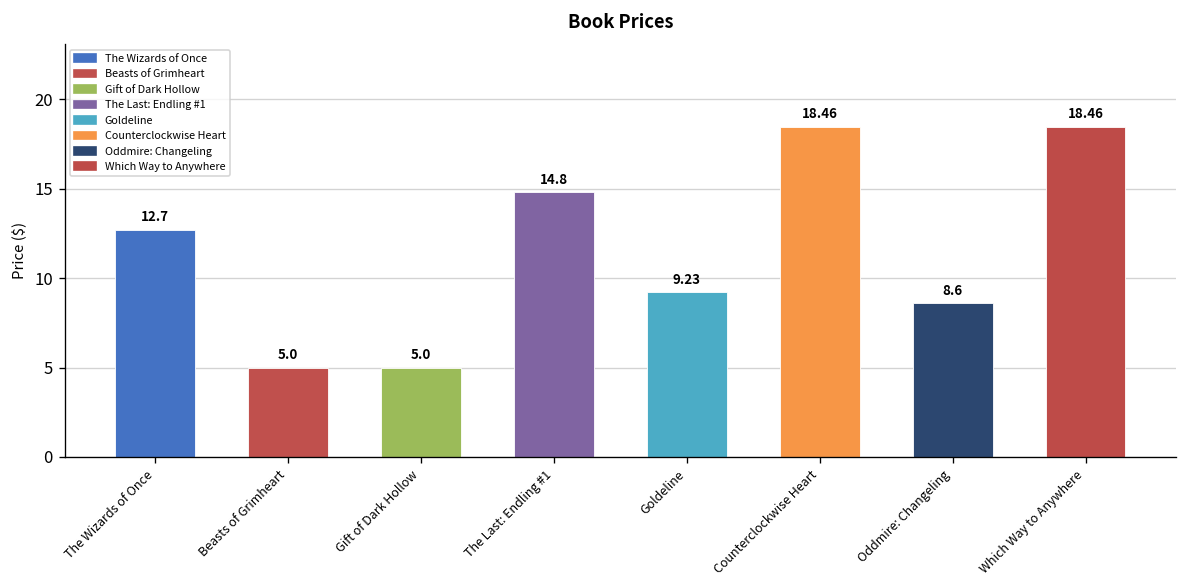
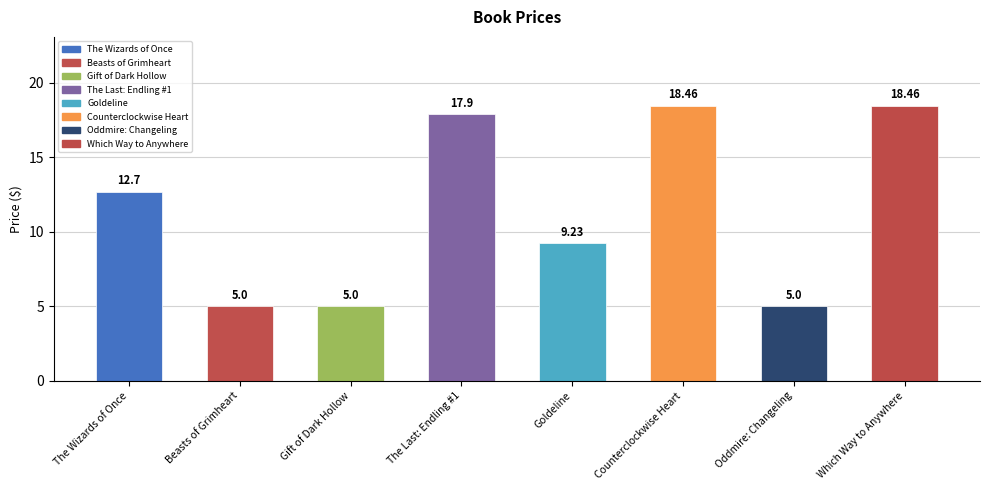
  {
    "The Wizards of Once": 12.7,
    "Beasts of Grimheart": 5.0,
    "Gift of Dark Hollow": 5.0,
-   "The Last: Endling #1": 14.8,
+   "The Last: Endling #1": 17.9,
    "Goldeline": 9.23,
    "Counterclockwise Heart": 18.46,
-   "Oddmire: Changeling": 8.6,
+   "Oddmire: Changeling": 5.0,
    "Which Way to Anywhere": 18.46
  }
